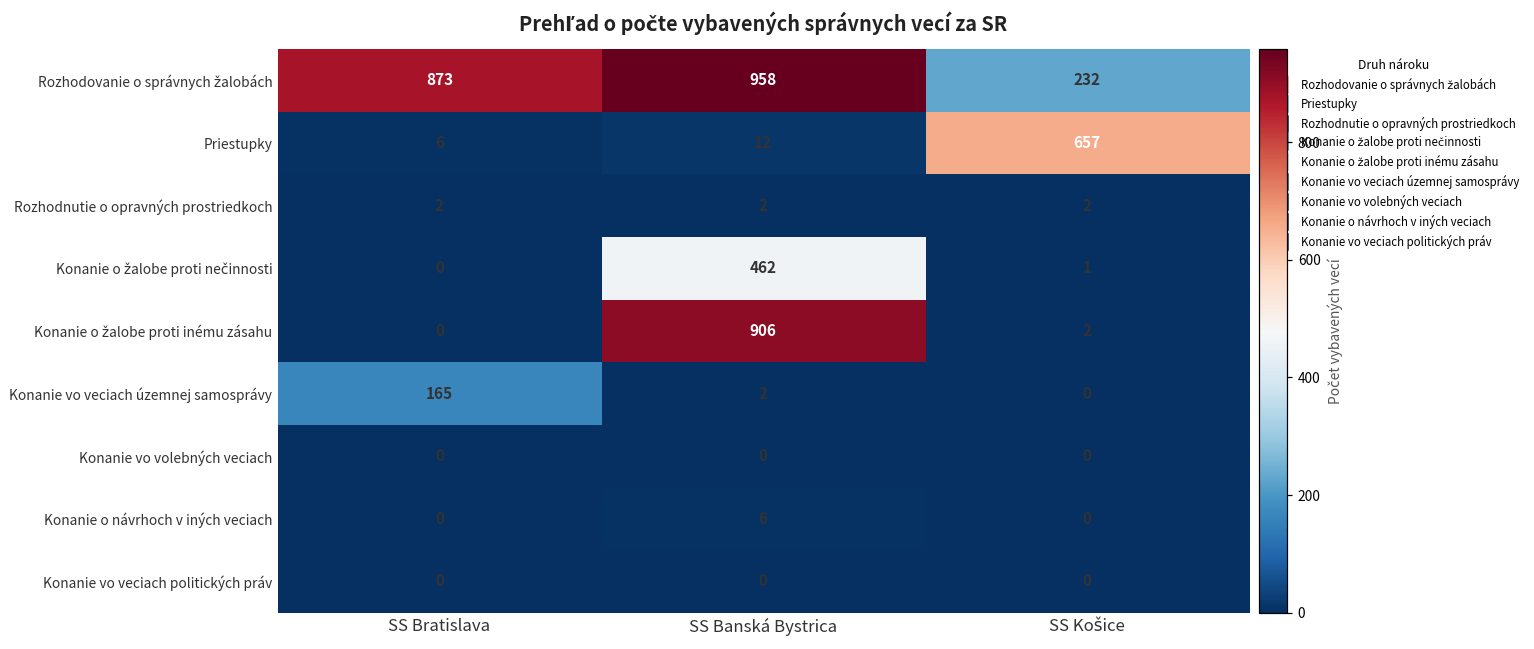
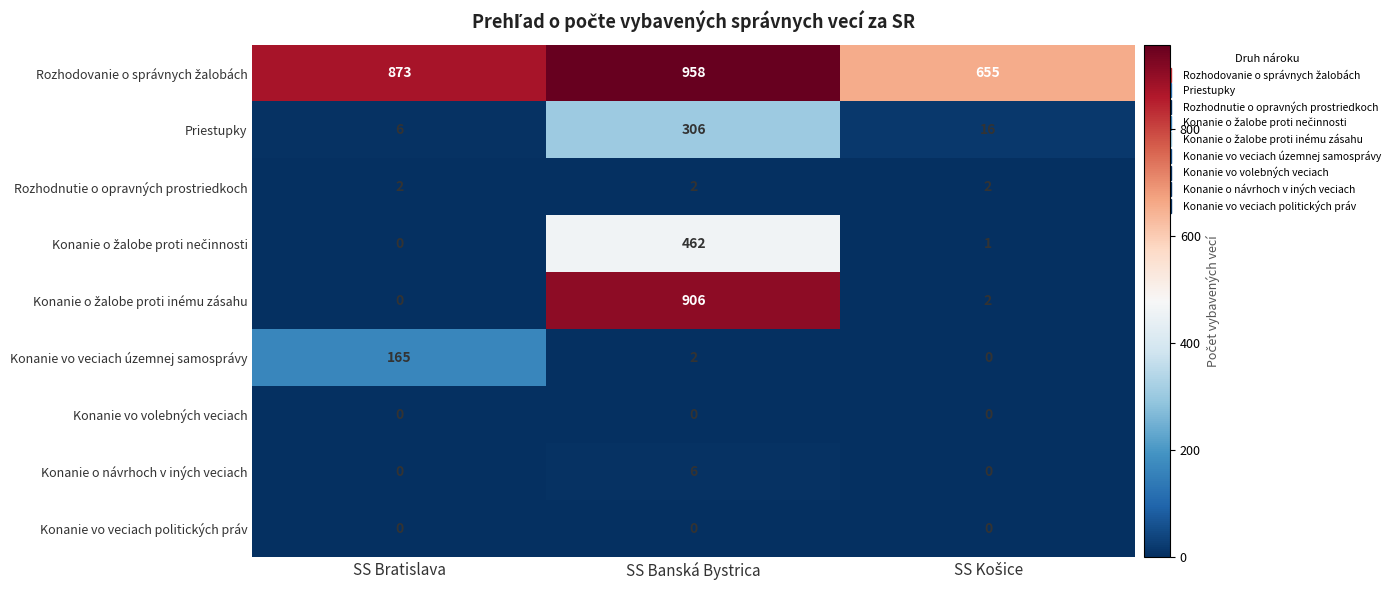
  {
    "Rozhodovanie o správnych žalobách": {
      "SS Bratislava": 873,
      "SS Banská Bystrica": 958,
-     "SS Košice": 232
+     "SS Košice": 655
    },
    "Priestupky": {
      "SS Bratislava": 6,
-     "SS Banská Bystrica": 12,
-     "SS Košice": 657
+     "SS Banská Bystrica": 306,
+     "SS Košice": 16
    },
    "Konanie o žalobe proti nečinnosti": {
      "SS Banská Bystrica": 462
    },
    "Konanie o žalobe proti inému zásahu": {
      "SS Banská Bystrica": 906
    },
    "Konanie vo veciach územnej samosprávy": {
      "SS Bratislava": 165
    },
    "Konanie o návrhoch v iných veciach": {
      "SS Banská Bystrica": 6
    }
  }
